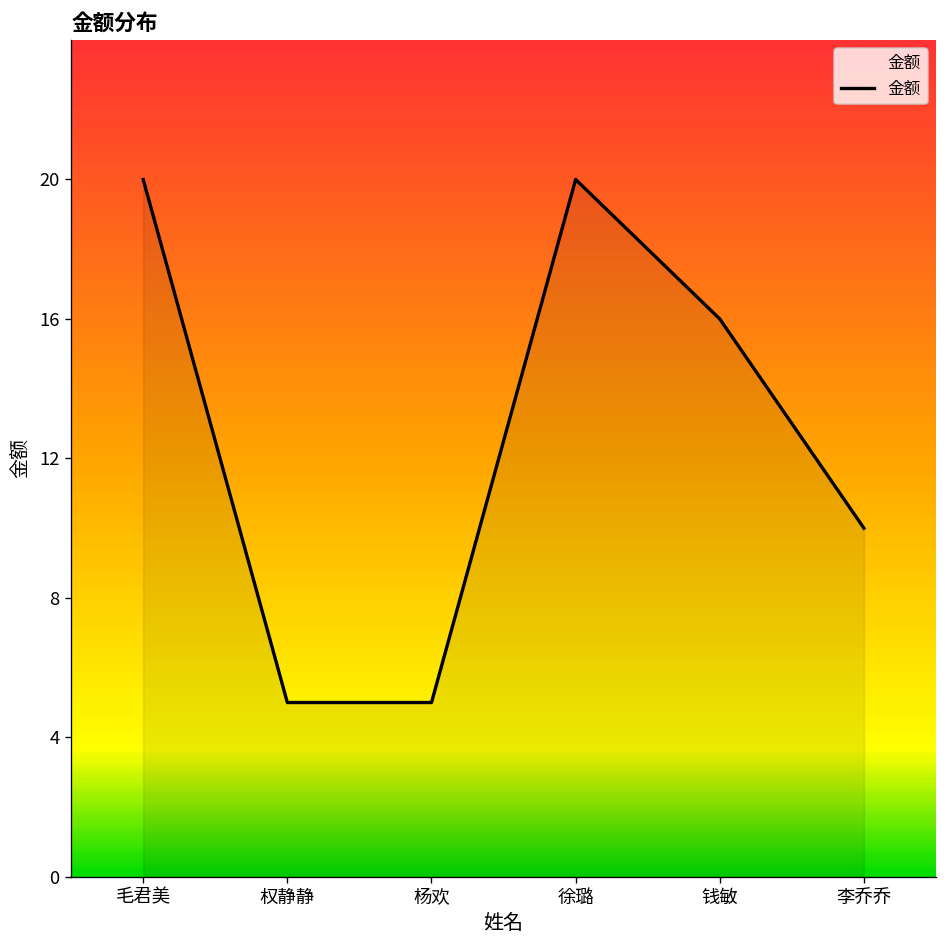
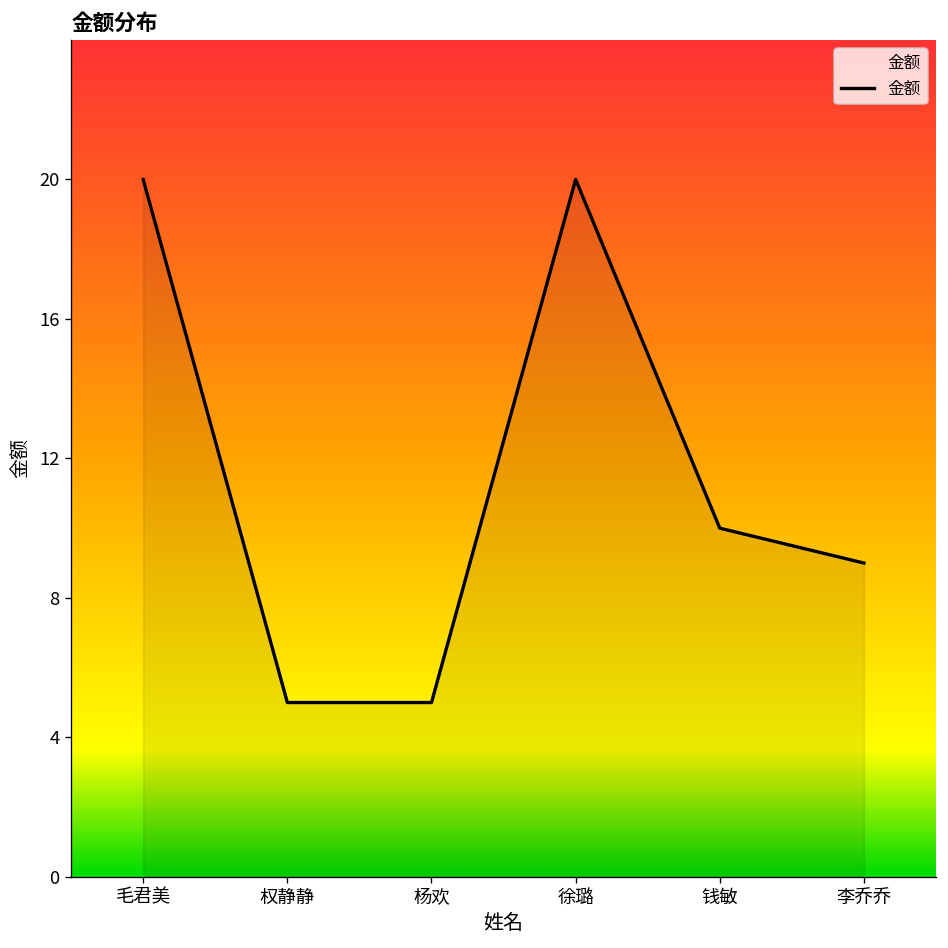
  {
    "毛君美": 20,
    "权静静": 5,
    "杨欢": 5,
    "徐璐": 20,
-   "钱敏": 16,
-   "李乔乔": 10
+   "钱敏": 10,
+   "李乔乔": 9
  }
